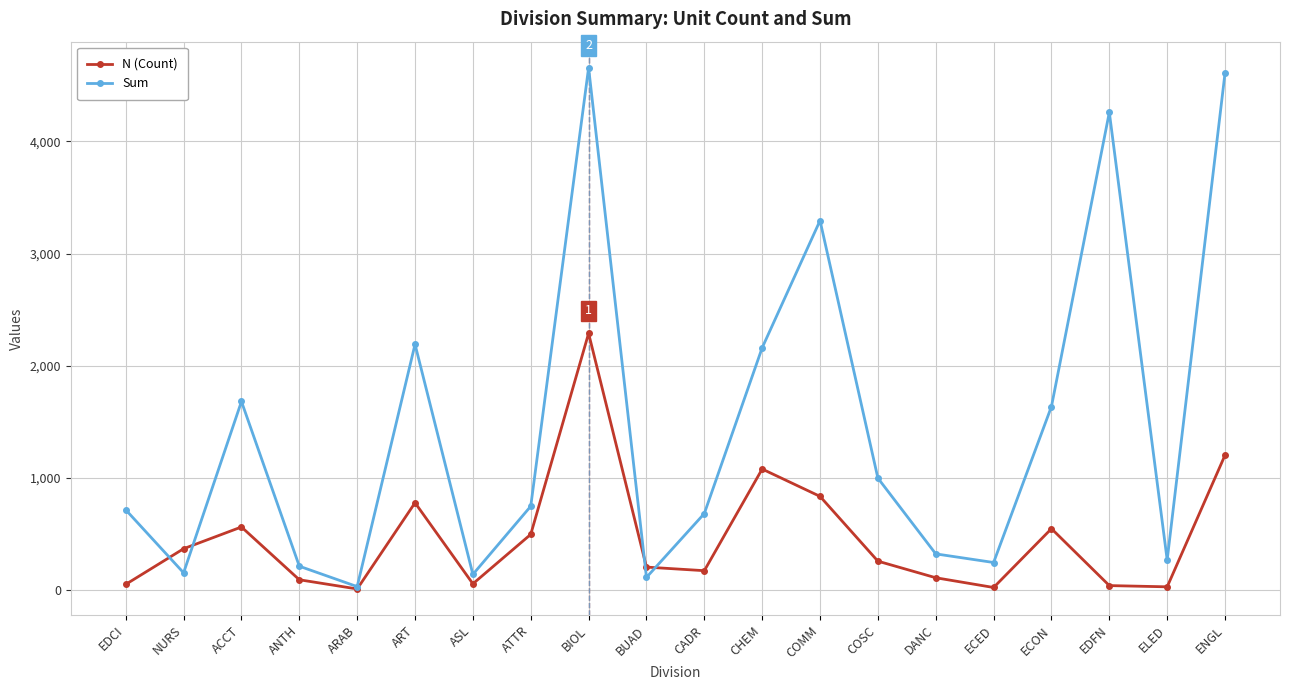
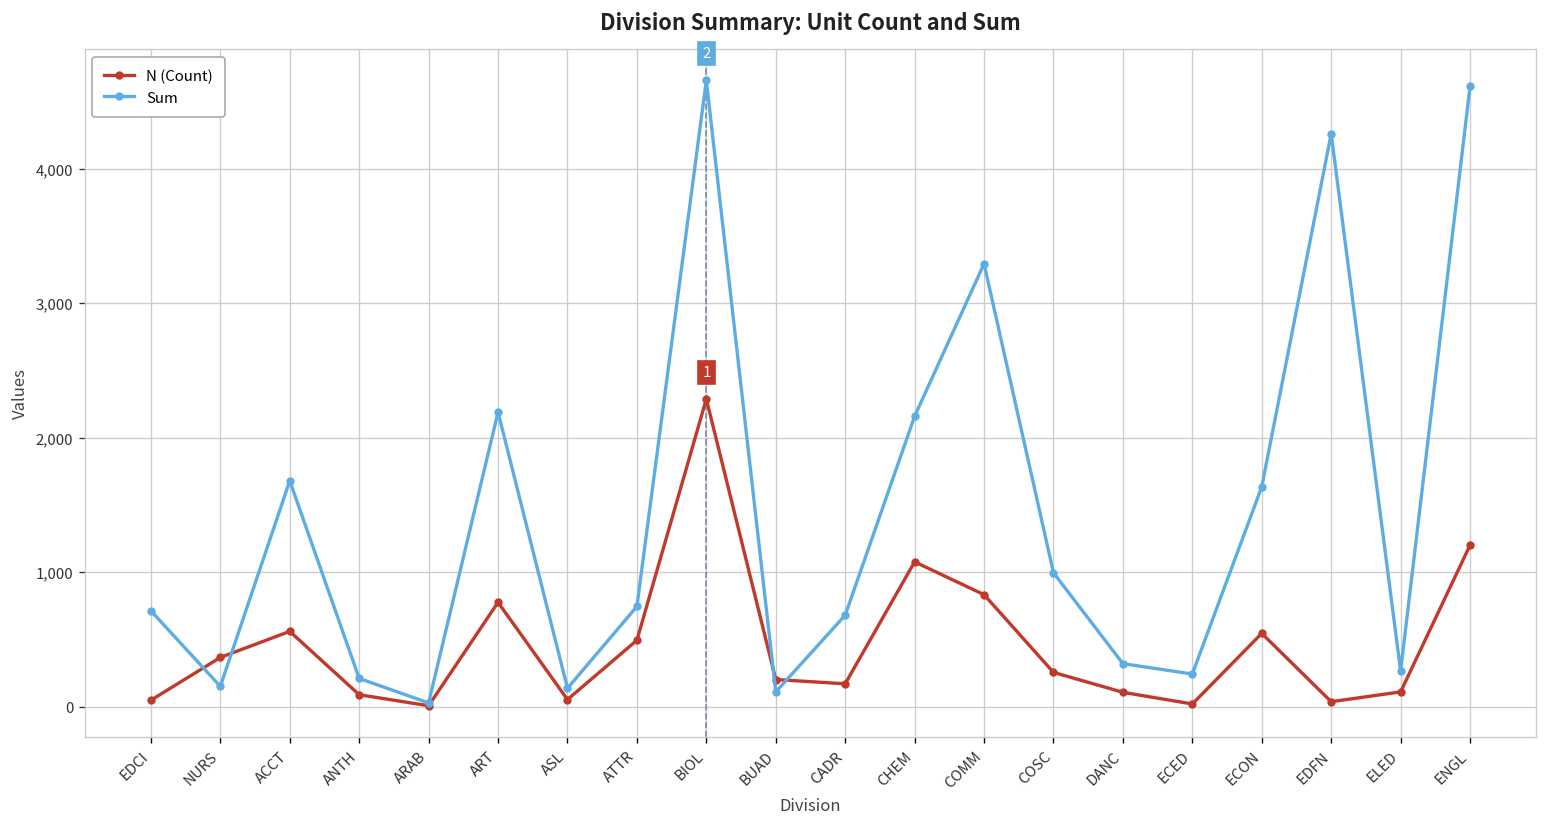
  {
    "N (Count)": {
      "EDCI": "50",
      "NURS": "370",
      "ACCT": "560",
      "ANTH": "90",
      "ART": "780",
      "ASL": "50",
      "ATTR": "490",
      "BUAD": "200",
      "CADR": "170",
      "CHEM": "1,080",
      "COMM": "830",
      "COSC": "260",
      "DANC": "110",
      "ECED": "20",
      "ECON": "550",
      "EDFN": "40",
-     "ELED": "30",
+     "ELED": "110",
      "ENGL": "1,200"
    },
    "Sum": {
      "EDCI": "710",
      "NURS": "150",
      "ACCT": "1,680",
      "ANTH": "210",
      "ART": "2,190",
      "ASL": "140",
      "ATTR": "750",
      "BUAD": "110",
      "CADR": "680",
      "CHEM": "2,160",
      "COMM": "3,290",
      "COSC": "1,000",
      "DANC": "320",
      "ECED": "240",
      "ECON": "1,640",
      "EDFN": "4,260",
      "ELED": "270",
      "ENGL": "4,610"
    }
  }
